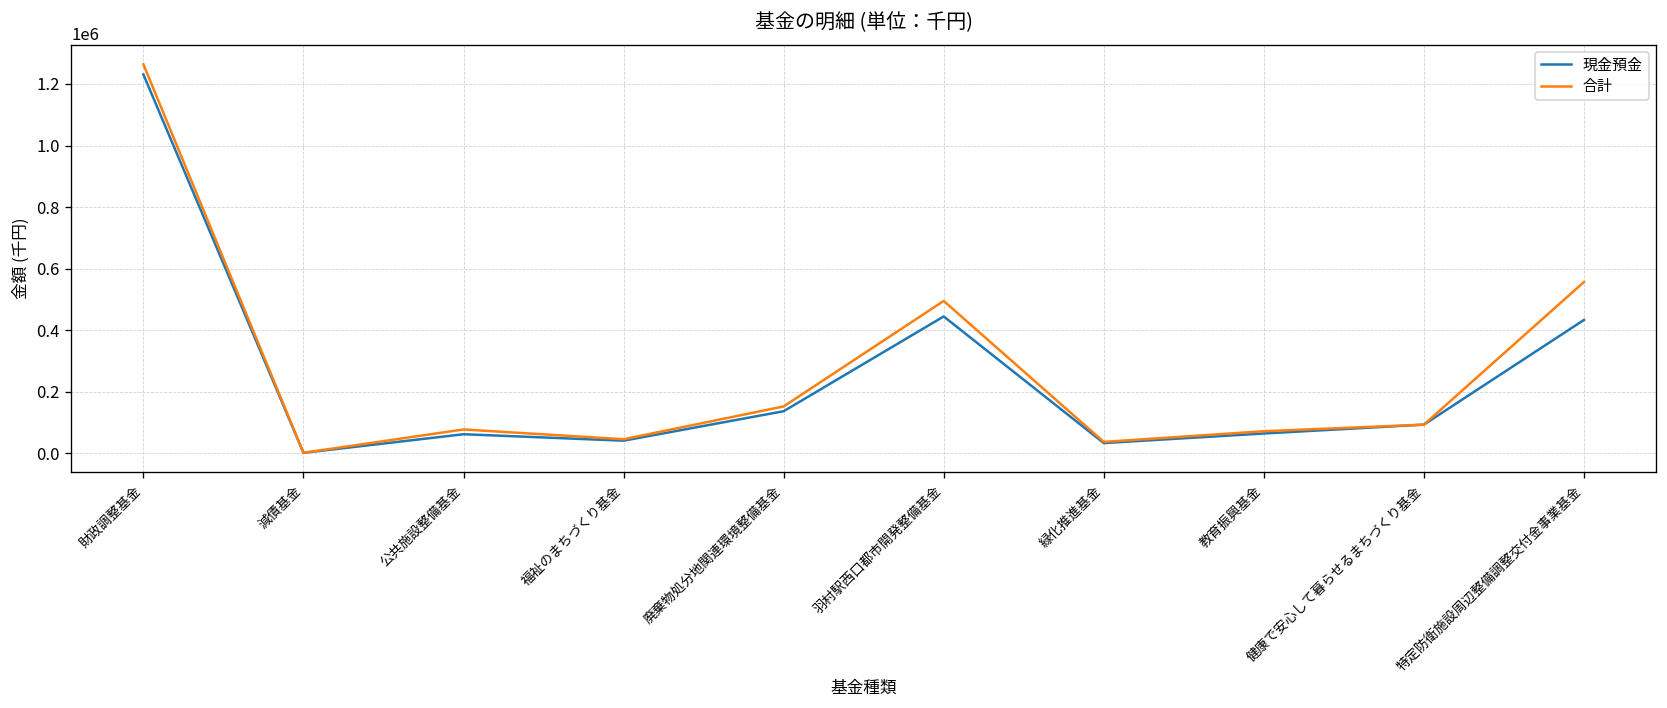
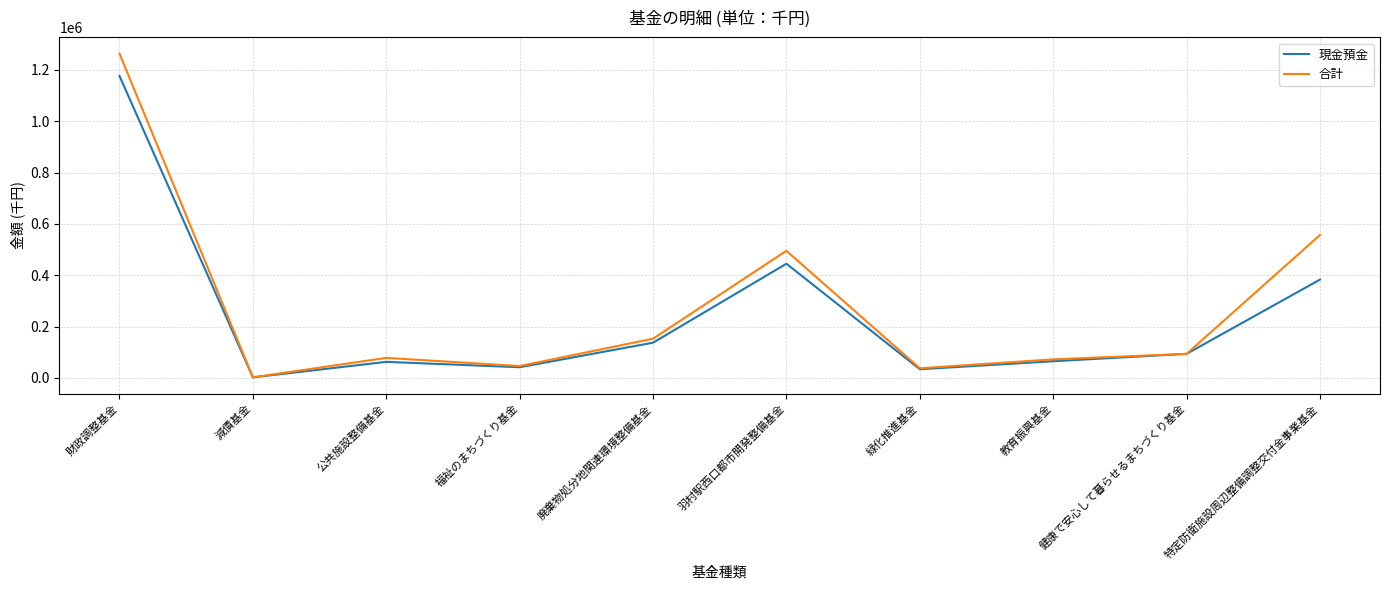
  {
    "現金預金": {
-     "財政調整基金": 1230000,
+     "財政調整基金": 1180000,
      "公共施設整備基金": 60000,
      "廃棄物処分地関連環境整備基金": 140000,
      "羽村駅西口都市開発整備基金": 440000,
-     "特定防衛施設周辺整備調整交付金事業基金": 430000
+     "特定防衛施設周辺整備調整交付金事業基金": 380000
    },
    "合計": {
      "財政調整基金": 1260000,
      "公共施設整備基金": 80000,
      "廃棄物処分地関連環境整備基金": 150000,
      "羽村駅西口都市開発整備基金": 500000,
      "特定防衛施設周辺整備調整交付金事業基金": 560000
    }
  }
